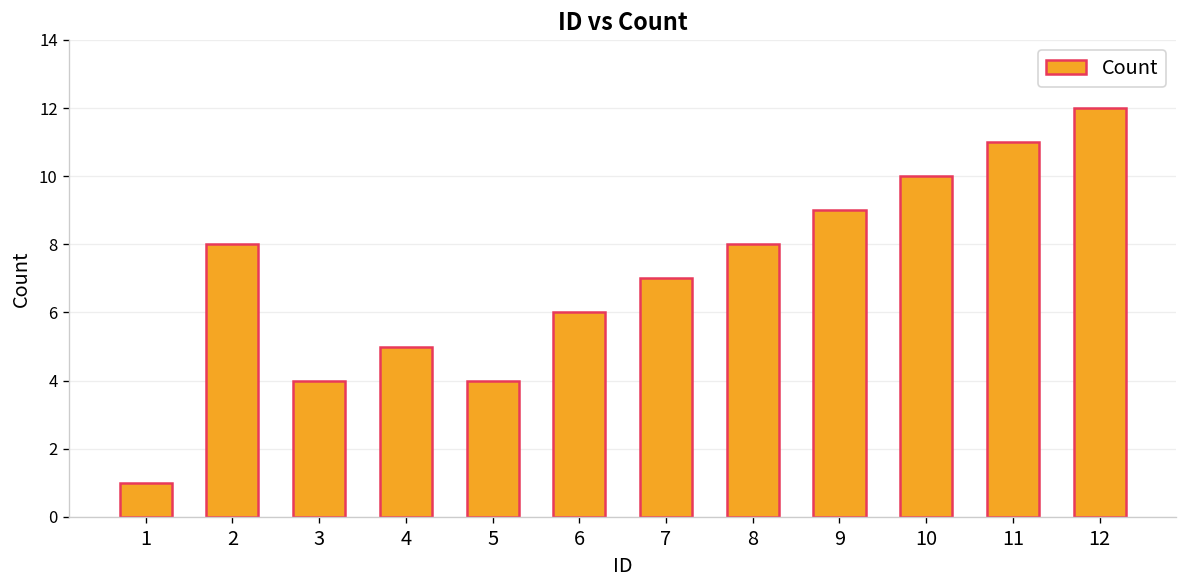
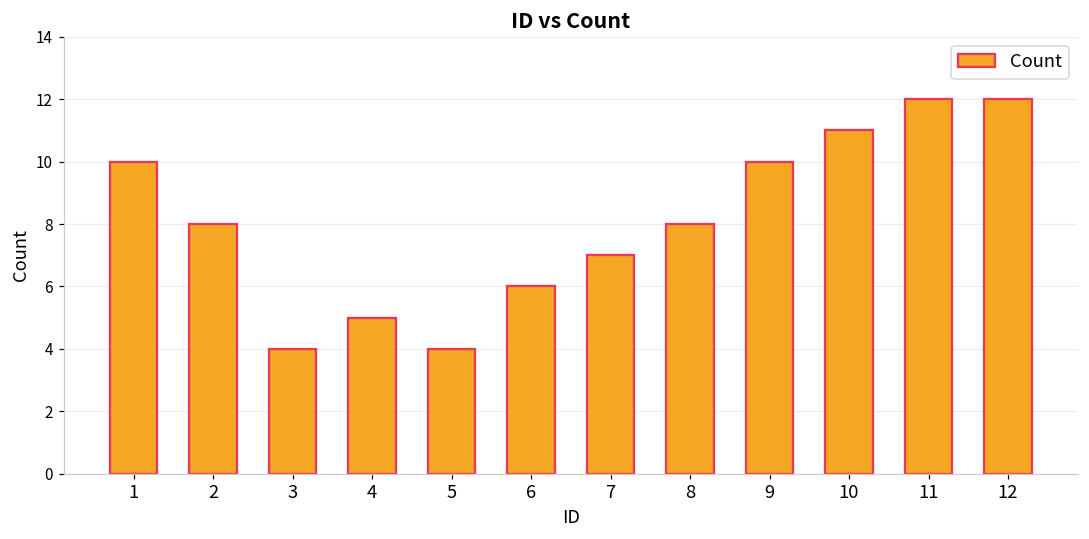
  {
-   "1": 1,
+   "1": 10,
    "2": 8,
    "3": 4,
    "4": 5,
    "5": 4,
    "6": 6,
    "7": 7,
    "8": 8,
-   "9": 9,
-   "10": 10,
-   "11": 11,
+   "9": 10,
+   "10": 11,
+   "11": 12,
    "12": 12
  }
